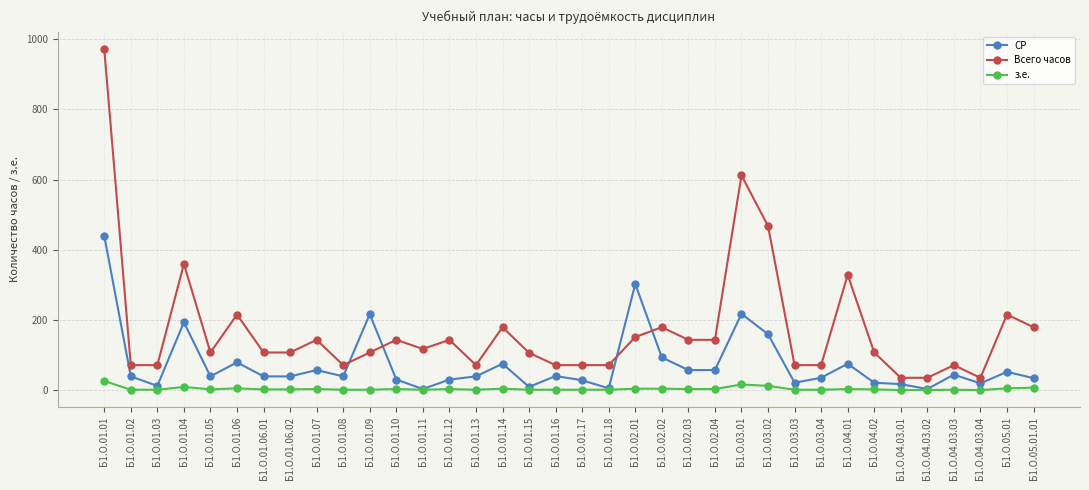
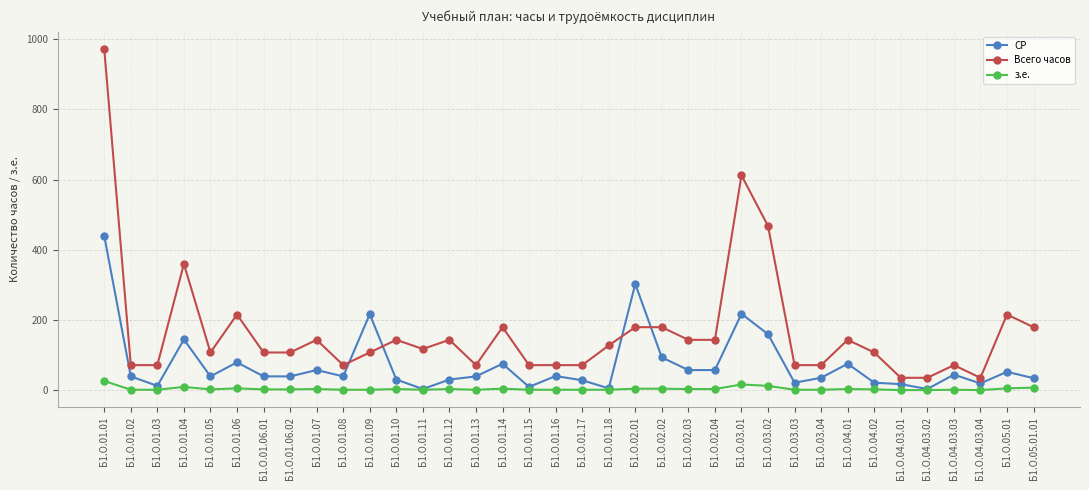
  {
    "СР": {
      "Б1.О.01.01": 440,
      "Б1.О.01.02": 40,
      "Б1.О.01.03": 10,
-     "Б1.О.01.04": 190,
+     "Б1.О.01.04": 150,
      "Б1.О.01.05": 40,
      "Б1.О.01.06": 80,
      "Б1.О.01.06.01": 40,
      "Б1.О.01.06.02": 40,
      "Б1.О.01.07": 60,
      "Б1.О.01.08": 40,
      "Б1.О.01.09": 220,
      "Б1.О.01.10": 30,
      "Б1.О.01.12": 30,
      "Б1.О.01.13": 40,
      "Б1.О.01.14": 80,
      "Б1.О.01.15": 10,
      "Б1.О.01.16": 40,
      "Б1.О.01.17": 30,
      "Б1.О.02.01": 300,
      "Б1.О.02.02": 90,
      "Б1.О.02.03": 60,
      "Б1.О.02.04": 60,
      "Б1.О.03.01": 220,
      "Б1.О.03.02": 160,
      "Б1.О.03.03": 20,
      "Б1.О.03.04": 40,
      "Б1.О.04.01": 80,
      "Б1.О.04.02": 20,
      "Б1.О.04.03.01": 20,
      "Б1.О.04.03.03": 50,
      "Б1.О.04.03.04": 20,
      "Б1.О.05.01": 50,
      "Б1.О.05.01.01": 40
    },
    "Всего часов": {
      "Б1.О.01.01": 970,
      "Б1.О.01.02": 70,
      "Б1.О.01.03": 70,
      "Б1.О.01.04": 360,
      "Б1.О.01.05": 110,
      "Б1.О.01.06": 220,
      "Б1.О.01.06.01": 110,
      "Б1.О.01.06.02": 110,
      "Б1.О.01.07": 140,
      "Б1.О.01.08": 70,
      "Б1.О.01.09": 110,
      "Б1.О.01.10": 140,
      "Б1.О.01.11": 120,
      "Б1.О.01.12": 140,
      "Б1.О.01.13": 70,
      "Б1.О.01.14": 180,
-     "Б1.О.01.15": 110,
+     "Б1.О.01.15": 70,
      "Б1.О.01.16": 70,
      "Б1.О.01.17": 70,
-     "Б1.О.01.18": 70,
-     "Б1.О.02.01": 150,
+     "Б1.О.01.18": 130,
+     "Б1.О.02.01": 180,
      "Б1.О.02.02": 180,
      "Б1.О.02.03": 140,
      "Б1.О.02.04": 140,
      "Б1.О.03.01": 610,
      "Б1.О.03.02": 470,
      "Б1.О.03.03": 70,
      "Б1.О.03.04": 70,
-     "Б1.О.04.01": 330,
+     "Б1.О.04.01": 140,
      "Б1.О.04.02": 110,
      "Б1.О.04.03.01": 40,
      "Б1.О.04.03.02": 40,
      "Б1.О.04.03.03": 70,
      "Б1.О.04.03.04": 40,
      "Б1.О.05.01": 220,
      "Б1.О.05.01.01": 180
    },
    "з.е.": {
      "Б1.О.01.01": 30,
      "Б1.О.01.02": 0,
      "Б1.О.01.03": 0,
      "Б1.О.01.04": 10,
      "Б1.О.01.05": 0,
      "Б1.О.01.06": 10,
      "Б1.О.01.06.01": 0,
      "Б1.О.01.06.02": 0,
      "Б1.О.01.07": 0,
      "Б1.О.01.08": 0,
      "Б1.О.01.09": 0,
      "Б1.О.01.10": 0,
      "Б1.О.01.12": 0,
      "Б1.О.01.13": 0,
      "Б1.О.01.14": 10,
      "Б1.О.01.15": 0,
      "Б1.О.01.16": 0,
      "Б1.О.01.17": 0,
      "Б1.О.02.01": 10,
      "Б1.О.02.02": 10,
      "Б1.О.02.03": 0,
      "Б1.О.02.04": 0,
      "Б1.О.03.01": 20,
      "Б1.О.03.02": 10,
      "Б1.О.03.03": 0,
      "Б1.О.03.04": 0,
      "Б1.О.04.01": 0,
      "Б1.О.04.02": 0,
      "Б1.О.04.03.01": 0,
      "Б1.О.04.03.03": 0,
      "Б1.О.04.03.04": 0,
      "Б1.О.05.01": 10,
      "Б1.О.05.01.01": 10
    }
  }
